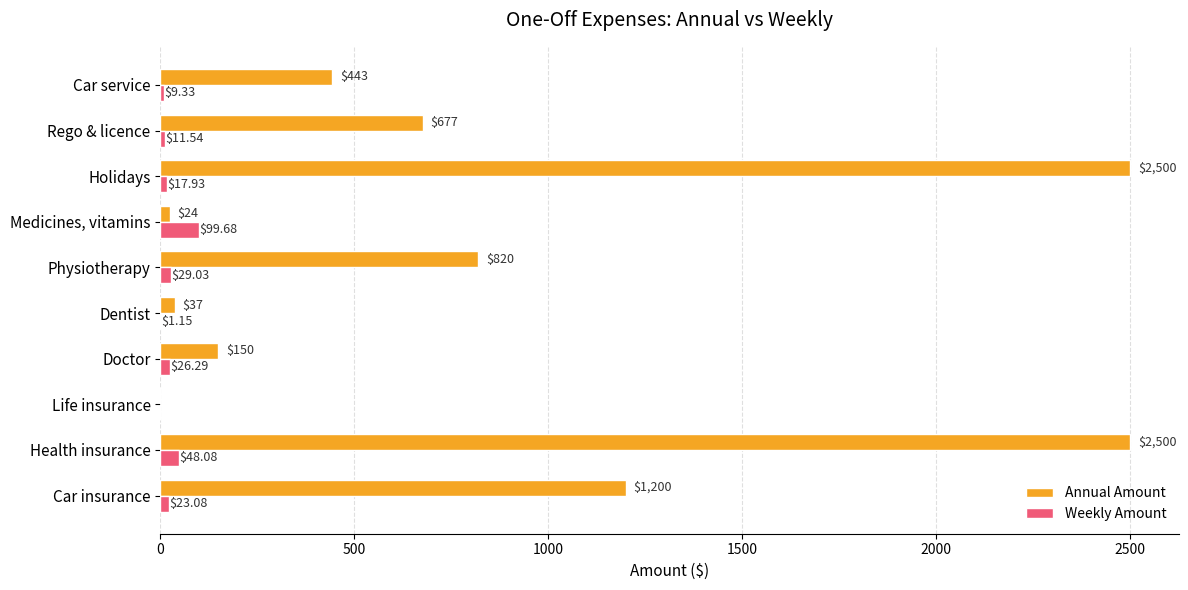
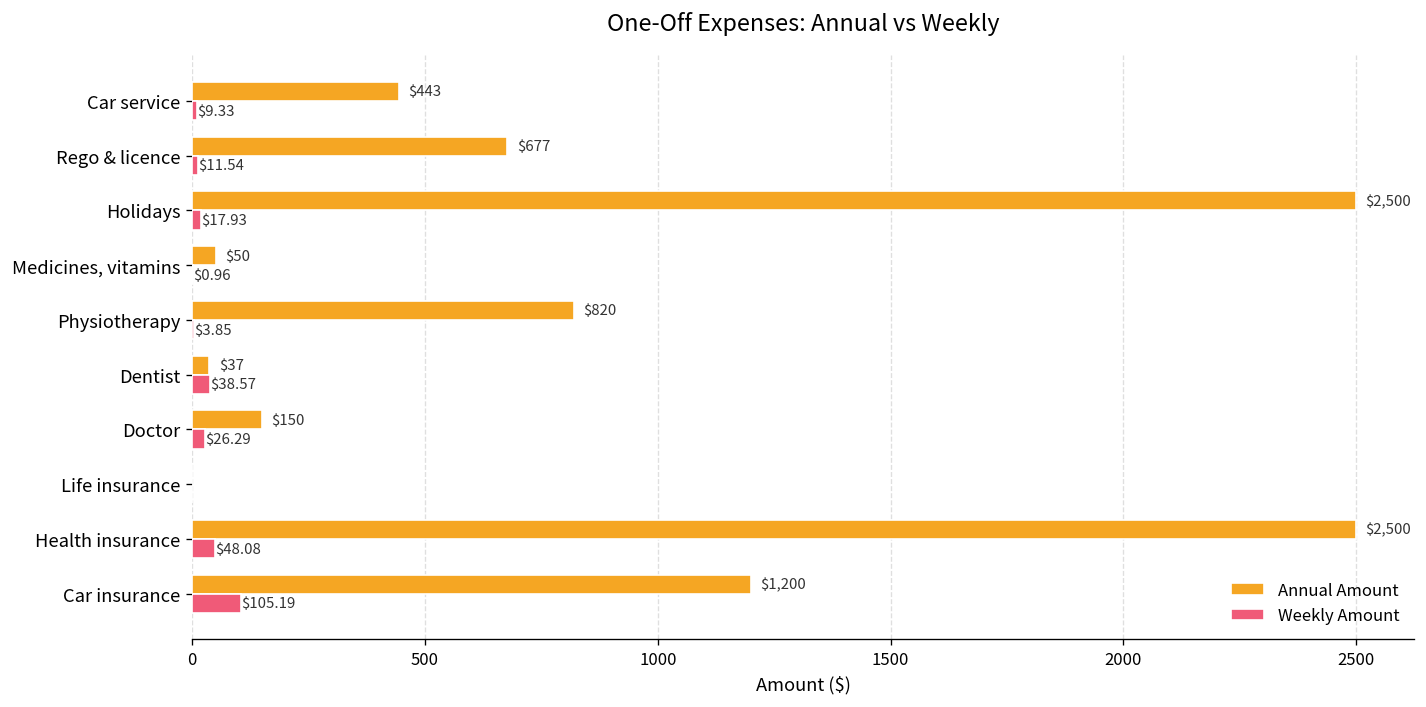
  {
    "Annual Amount": {
      "Car service": "$443",
      "Rego & licence": "$677",
      "Holidays": "$2,500",
-     "Medicines, vitamins": "$24",
+     "Medicines, vitamins": "$50",
      "Physiotherapy": "$820",
      "Dentist": "$37",
      "Doctor": "$150",
      "Health insurance": "$2,500",
      "Car insurance": "$1,200"
    },
    "Weekly Amount": {
      "Car service": "$9.33",
      "Rego & licence": "$11.54",
      "Holidays": "$17.93",
-     "Medicines, vitamins": "$99.68",
-     "Physiotherapy": "$29.03",
-     "Dentist": "$1.15",
+     "Medicines, vitamins": "$0.96",
+     "Physiotherapy": "$3.85",
+     "Dentist": "$38.57",
      "Doctor": "$26.29",
      "Health insurance": "$48.08",
-     "Car insurance": "$23.08"
+     "Car insurance": "$105.19"
    }
  }
